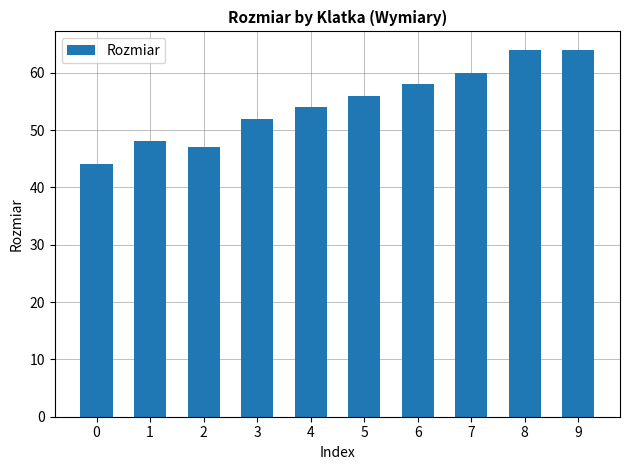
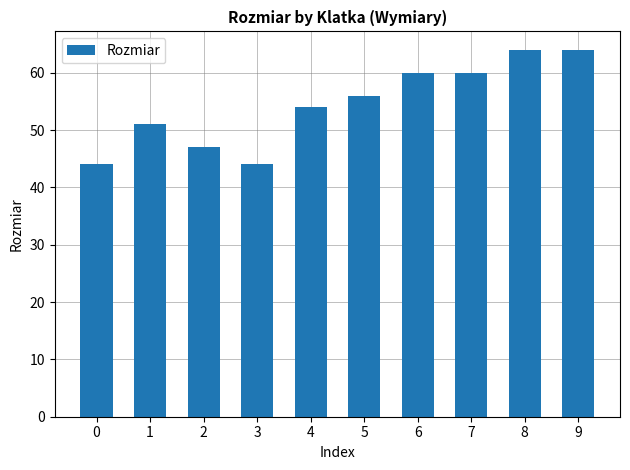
  {
    "0": 44,
-   "1": 48,
+   "1": 51,
    "2": 47,
-   "3": 52,
+   "3": 44,
    "4": 54,
    "5": 56,
-   "6": 58,
+   "6": 60,
    "7": 60,
    "8": 64,
    "9": 64
  }
